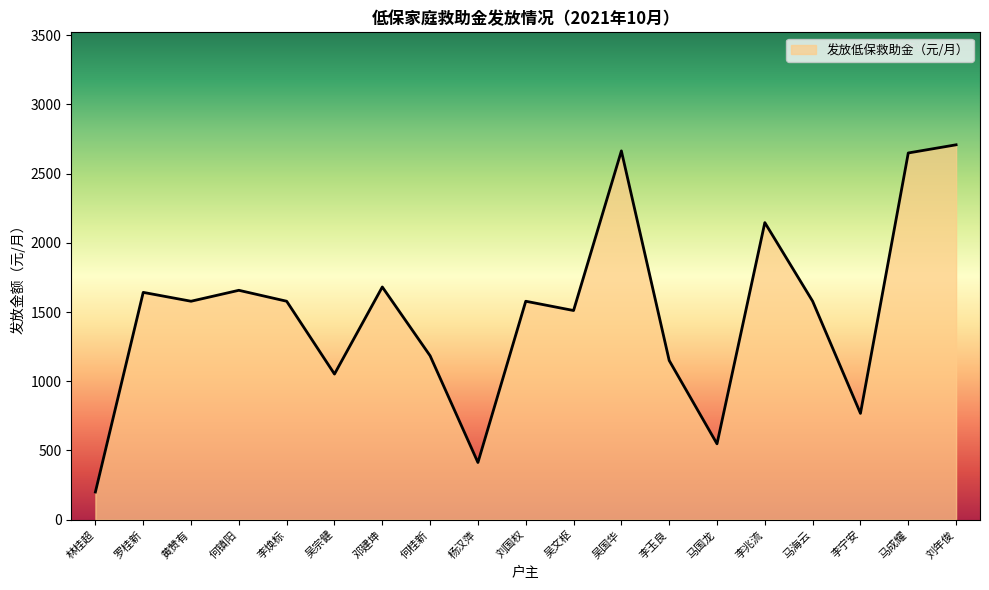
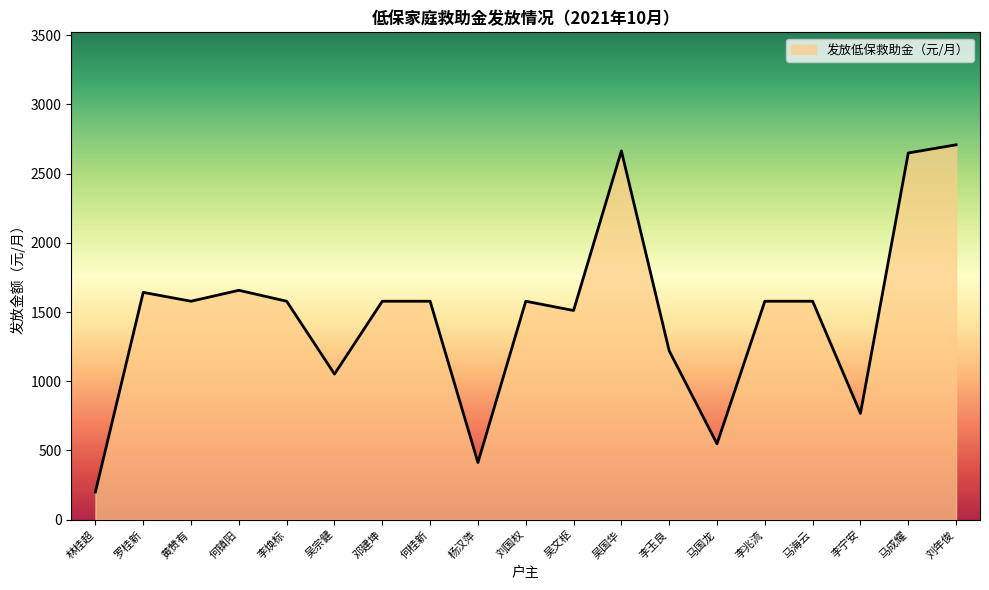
  {
    "林桂超": 200,
    "罗桂新": 1640,
    "黄赞有": 1580,
    "何镇阳": 1660,
    "李焕标": 1580,
    "吴宗健": 1050,
-   "邓建坤": 1680,
-   "何桂新": 1180,
+   "邓建坤": 1580,
+   "何桂新": 1580,
    "杨汉萍": 410,
    "刘国权": 1580,
    "吴文枢": 1510,
    "吴国华": 2660,
-   "李玉良": 1150,
+   "李玉良": 1220,
    "马国龙": 550,
-   "李兆流": 2150,
+   "李兆流": 1580,
    "马海云": 1580,
    "李宁安": 770,
    "马成耀": 2650,
    "刘年俊": 2710
  }
